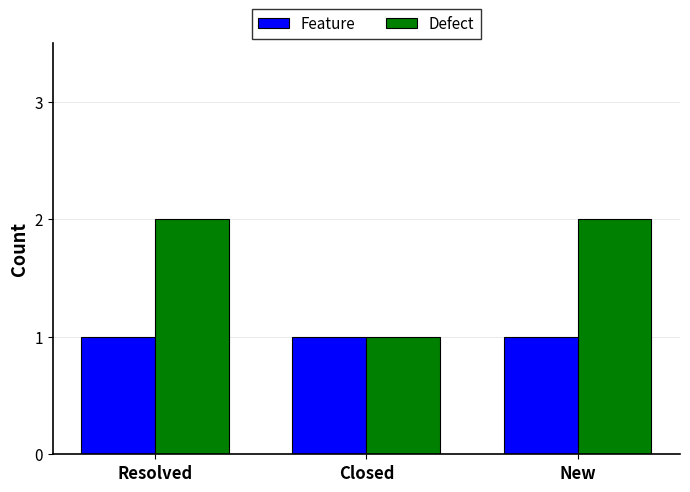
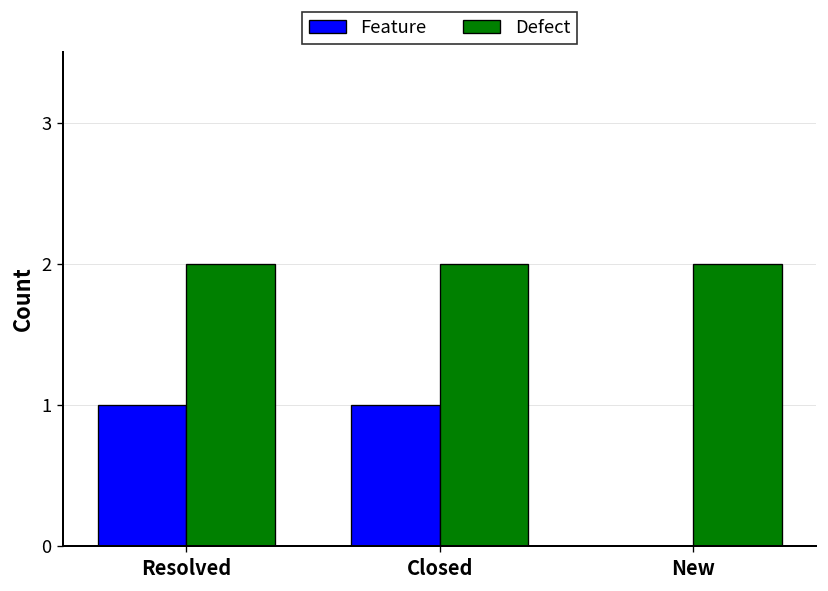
  {
    "Feature": {
      "Resolved": 1,
      "Closed": 1,
-     "New": 1
+     "New": 0
    },
    "Defect": {
      "Resolved": 2,
-     "Closed": 1,
+     "Closed": 2,
      "New": 2
    }
  }
